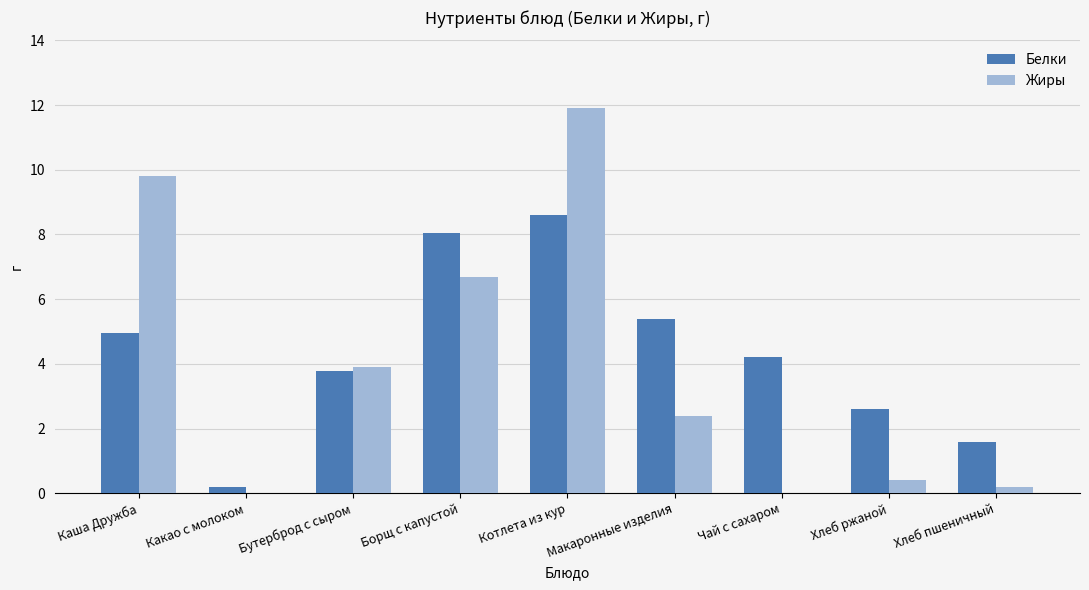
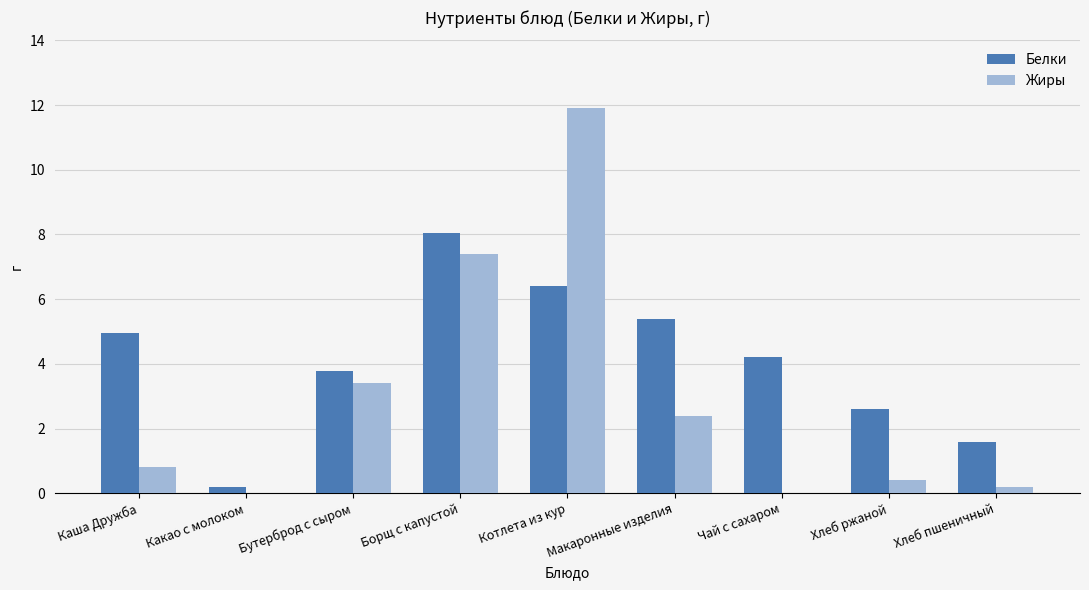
  {
    "Белки": {
      "Каша Дружба": 5.0,
      "Какао с молоком": 0.2,
      "Бутерброд с сыром": 3.8,
      "Борщ с капустой": 8.0,
-     "Котлета из кур": 8.6,
+     "Котлета из кур": 6.4,
      "Макаронные изделия": 5.4,
      "Чай с сахаром": 4.2,
      "Хлеб ржаной": 2.6,
      "Хлеб пшеничный": 1.6
    },
    "Жиры": {
-     "Каша Дружба": 9.8,
+     "Каша Дружба": 0.8,
      "Какао с молоком": 0.0,
-     "Бутерброд с сыром": 3.9,
-     "Борщ с капустой": 6.7,
+     "Бутерброд с сыром": 3.4,
+     "Борщ с капустой": 7.4,
      "Котлета из кур": 11.9,
      "Макаронные изделия": 2.4,
      "Чай с сахаром": 0.0,
      "Хлеб ржаной": 0.4,
      "Хлеб пшеничный": 0.2
    }
  }
